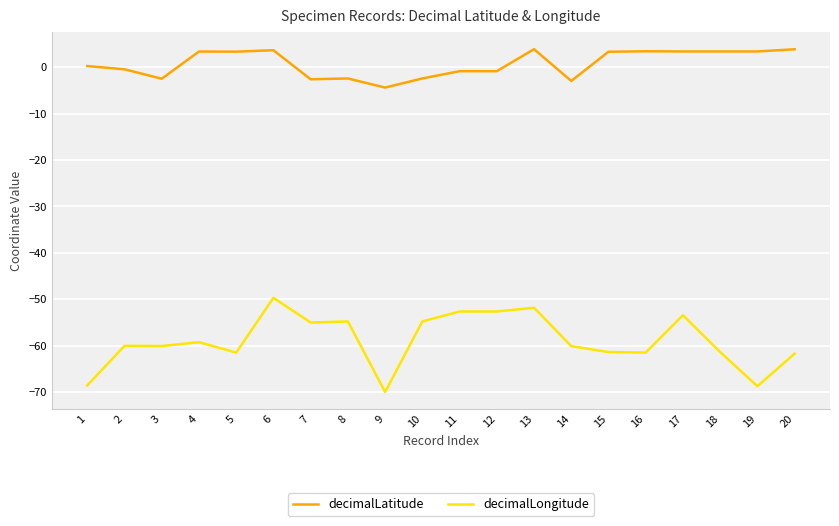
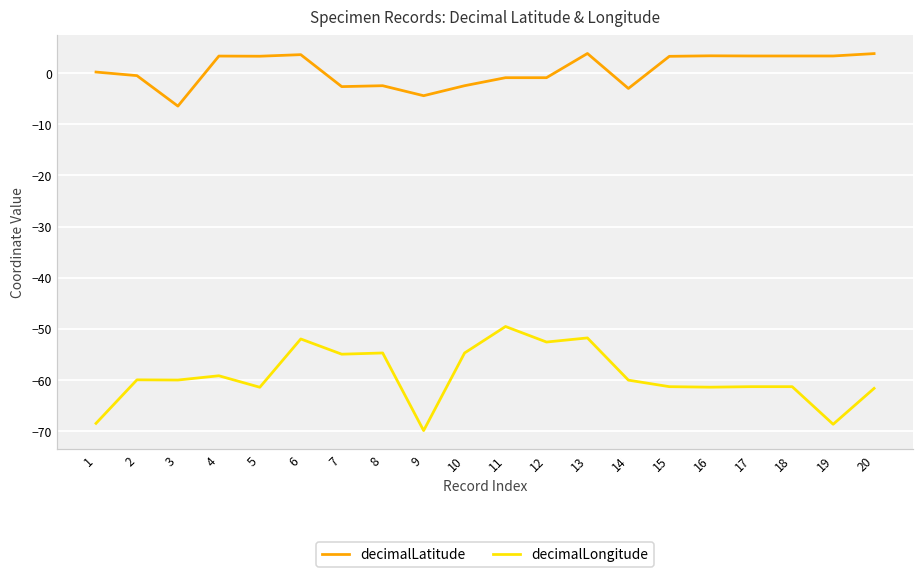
  {
    "decimalLatitude": {
      "1": 0,
      "2": 0,
-     "3": -3,
+     "3": -6,
      "4": 3,
      "5": 3,
      "6": 4,
      "7": -3,
      "8": -2,
      "9": -4,
      "10": -2,
      "11": -1,
      "12": -1,
      "13": 4,
      "14": -3,
      "15": 3,
      "16": 3,
      "17": 3,
      "18": 3,
      "19": 3,
      "20": 4
    },
    "decimalLongitude": {
      "1": -69,
      "2": -60,
      "3": -60,
      "4": -59,
      "5": -61,
-     "6": -50,
+     "6": -52,
      "7": -55,
      "8": -55,
      "9": -70,
      "10": -55,
-     "11": -53,
+     "11": -50,
      "12": -53,
      "13": -52,
      "14": -60,
      "15": -61,
      "16": -61,
-     "17": -53,
+     "17": -61,
      "18": -61,
      "19": -69,
      "20": -62
    }
  }
